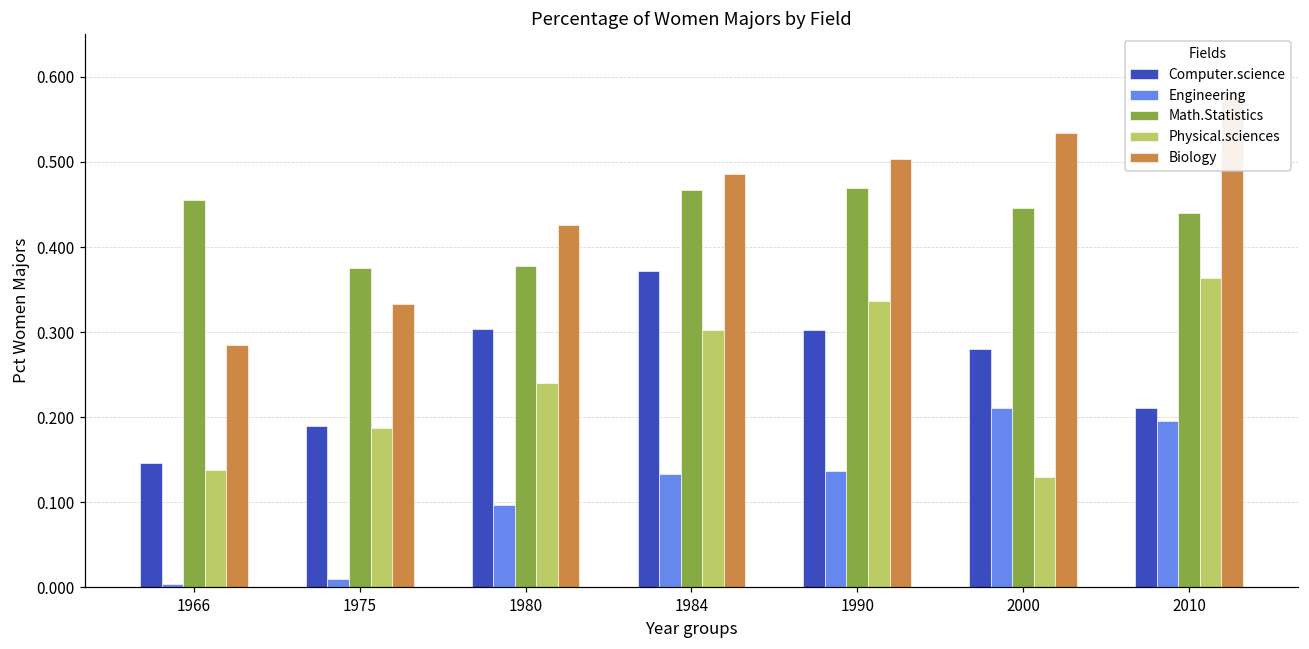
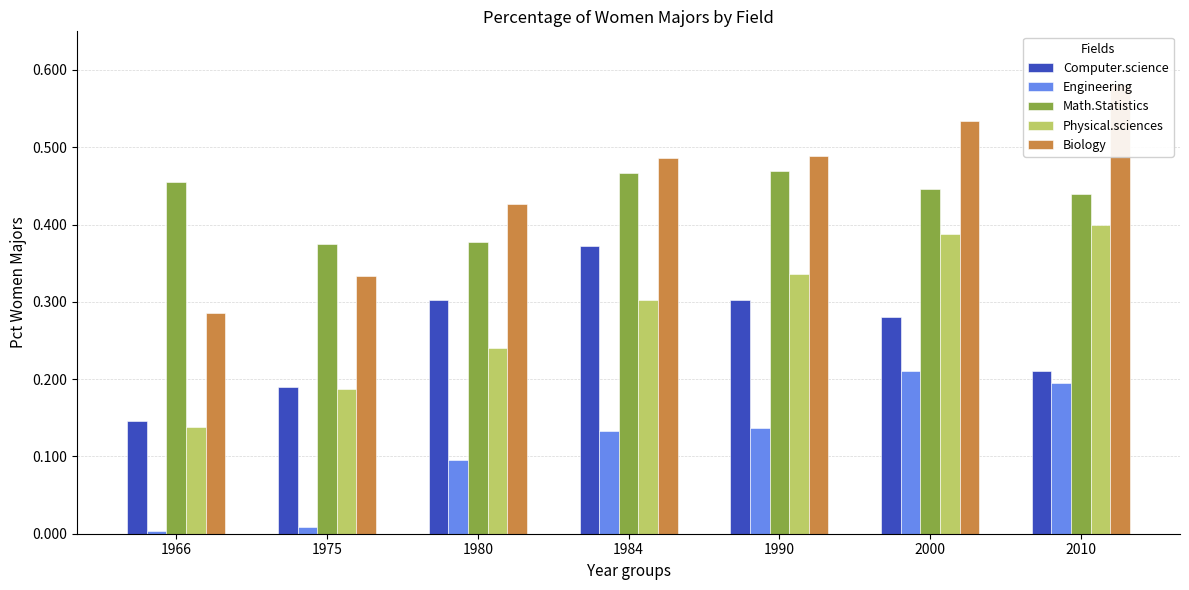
  {
    "Computer.science": {
      "1966": 0.15,
      "1975": 0.19,
      "1980": 0.30,
      "1984": 0.37,
      "1990": 0.30,
      "2000": 0.28,
      "2010": 0.21
    },
    "Engineering": {
      "1966": 0.00,
      "1975": 0.01,
      "1980": 0.10,
      "1984": 0.13,
      "1990": 0.14,
      "2000": 0.21,
      "2010": 0.20
    },
    "Math.Statistics": {
      "1966": 0.46,
      "1975": 0.38,
      "1980": 0.38,
      "1984": 0.47,
      "1990": 0.47,
      "2000": 0.45,
      "2010": 0.44
    },
    "Physical.sciences": {
      "1966": 0.14,
      "1975": 0.19,
      "1980": 0.24,
      "1984": 0.30,
      "1990": 0.34,
-     "2000": 0.13,
-     "2010": 0.36
+     "2000": 0.39,
+     "2010": 0.40
    },
    "Biology": {
      "1966": 0.29,
      "1975": 0.33,
      "1980": 0.43,
      "1984": 0.49,
-     "1990": 0.50,
+     "1990": 0.49,
      "2000": 0.53
    }
  }
